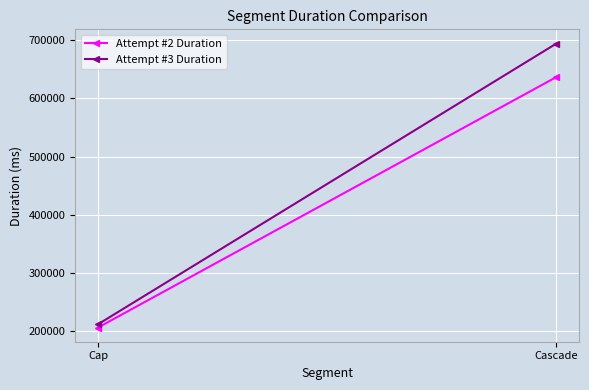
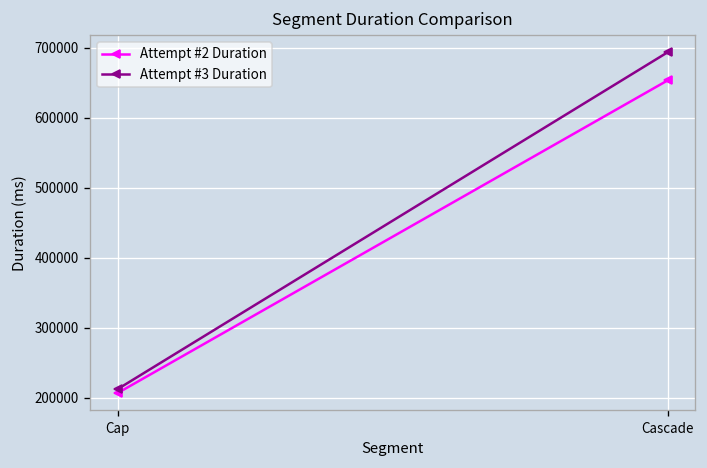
  {
    "Attempt #2 Duration": {
      "Cap": 210000,
-     "Cascade": 640000
+     "Cascade": 650000
    },
    "Attempt #3 Duration": {
      "Cap": 210000,
      "Cascade": 690000
    }
  }
